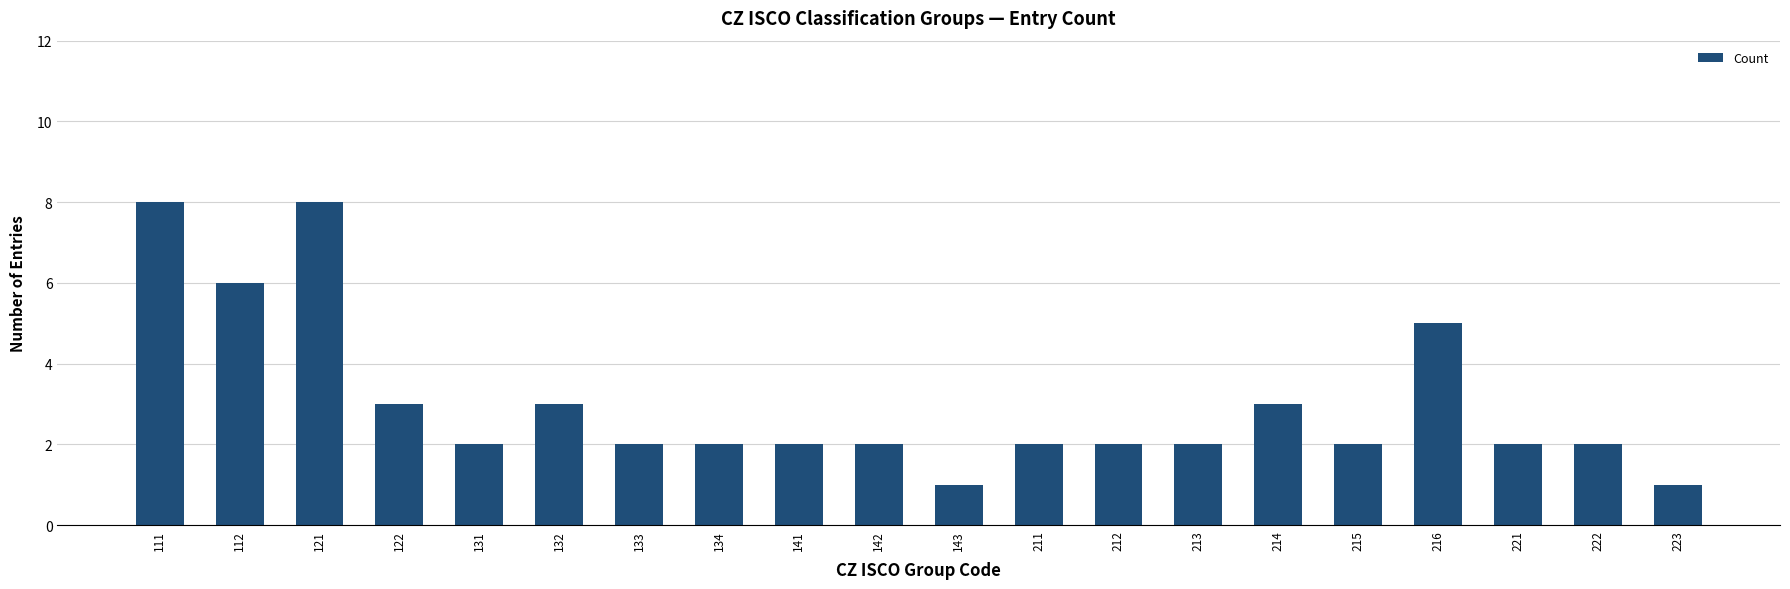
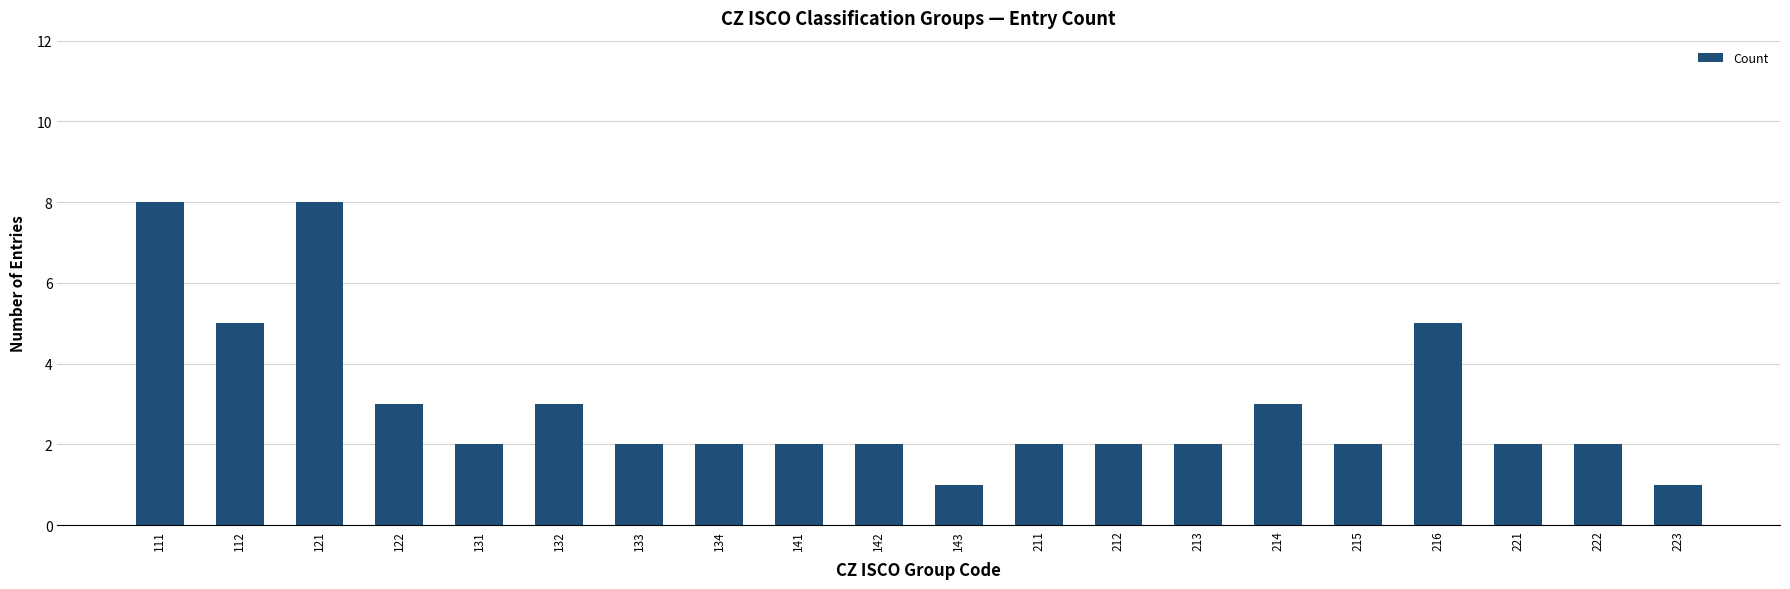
  {
    "111": 8,
-   "112": 6,
+   "112": 5,
    "121": 8,
    "122": 3,
    "131": 2,
    "132": 3,
    "133": 2,
    "134": 2,
    "141": 2,
    "142": 2,
    "143": 1,
    "211": 2,
    "212": 2,
    "213": 2,
    "214": 3,
    "215": 2,
    "216": 5,
    "221": 2,
    "222": 2,
    "223": 1
  }
